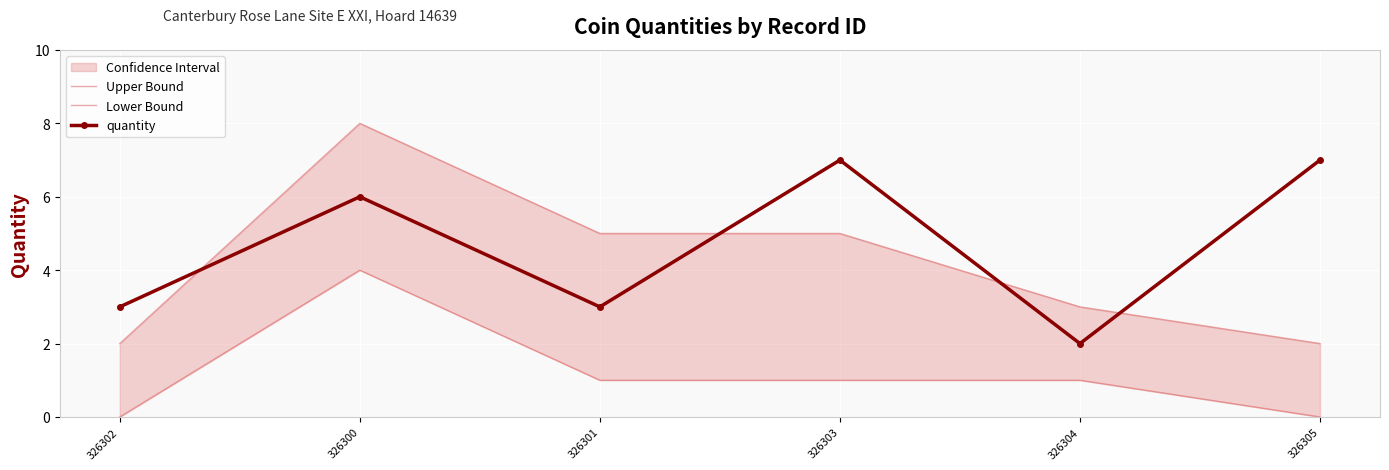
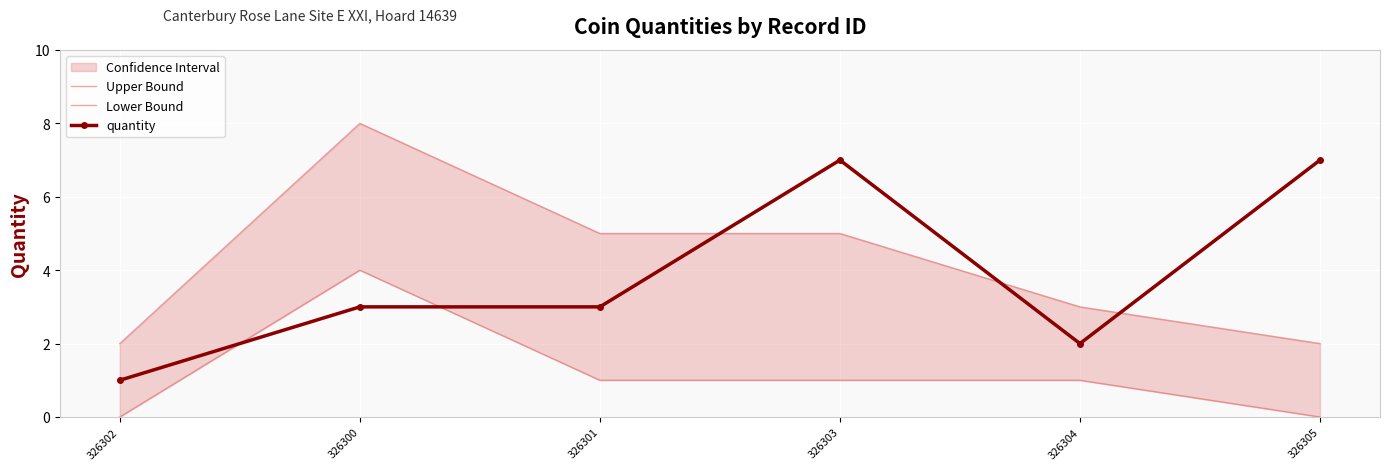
  {
    "quantity": {
-     "326302": 3,
-     "326300": 6,
+     "326302": 1,
+     "326300": 3,
      "326301": 3,
      "326303": 7,
      "326304": 2,
      "326305": 7
    }
  }
